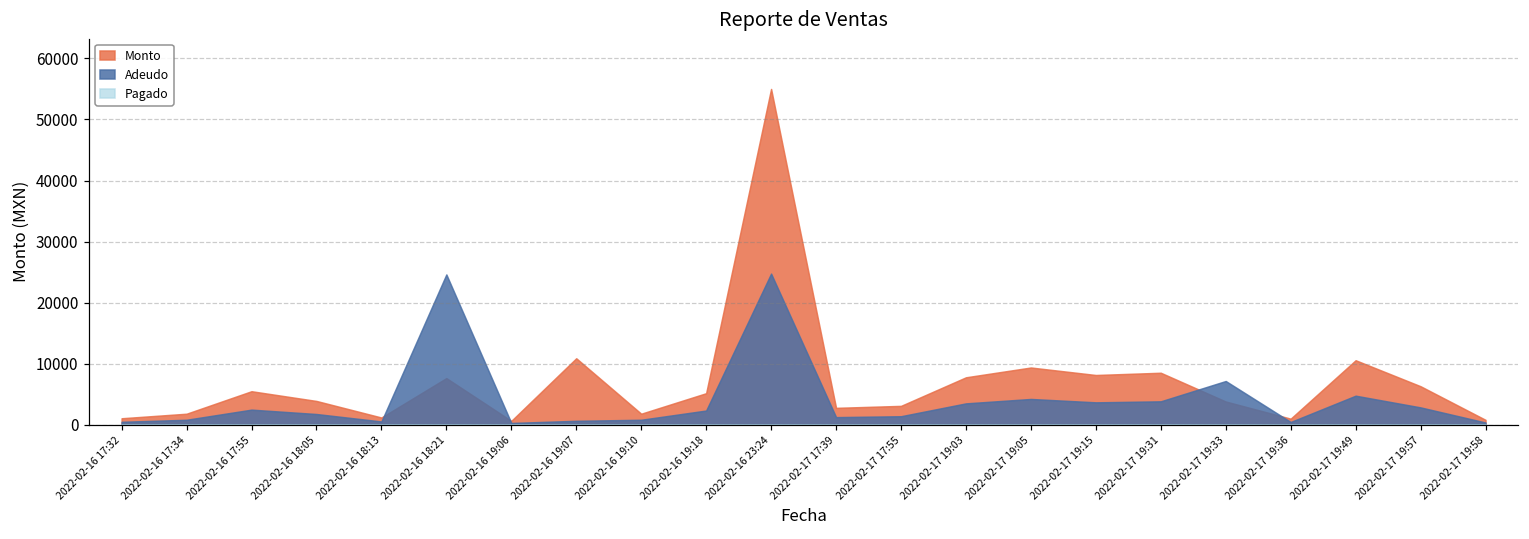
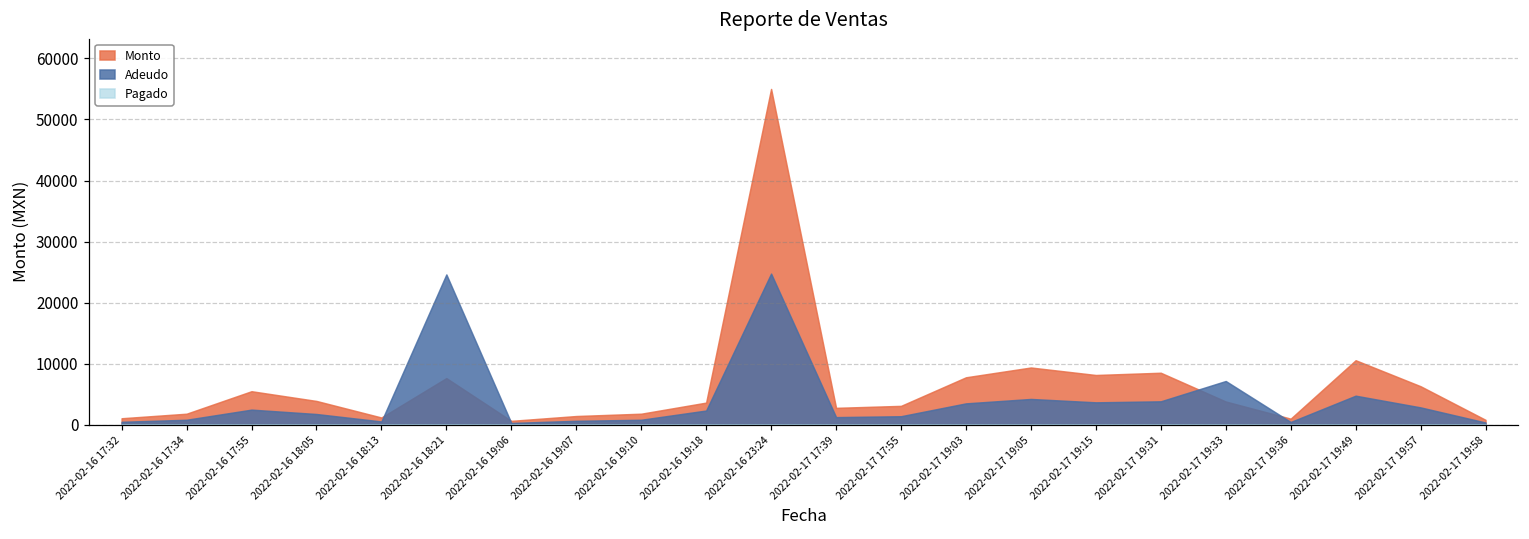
  {
    "Monto": {
      "2022-02-16 17:32": 1000,
      "2022-02-16 17:34": 2000,
      "2022-02-16 17:55": 5000,
      "2022-02-16 18:05": 4000,
      "2022-02-16 18:13": 1000,
      "2022-02-16 18:21": 8000,
-     "2022-02-16 19:07": 11000,
+     "2022-02-16 19:07": 1000,
      "2022-02-16 19:10": 2000,
-     "2022-02-16 19:18": 5000,
+     "2022-02-16 19:18": 4000,
      "2022-02-16 23:24": 55000,
      "2022-02-17 17:39": 3000,
      "2022-02-17 17:55": 3000,
      "2022-02-17 19:03": 8000,
      "2022-02-17 19:05": 9000,
      "2022-02-17 19:15": 8000,
      "2022-02-17 19:31": 9000,
      "2022-02-17 19:33": 4000,
      "2022-02-17 19:36": 1000,
      "2022-02-17 19:49": 11000,
      "2022-02-17 19:57": 6000
    },
    "Adeudo": {
      "2022-02-16 17:32": 0,
      "2022-02-16 17:34": 1000,
      "2022-02-16 17:55": 2000,
      "2022-02-16 18:05": 2000,
      "2022-02-16 18:13": 1000,
      "2022-02-16 18:21": 25000,
      "2022-02-16 19:07": 1000,
      "2022-02-16 19:10": 1000,
      "2022-02-16 19:18": 2000,
      "2022-02-16 23:24": 25000,
      "2022-02-17 17:39": 1000,
      "2022-02-17 17:55": 1000,
      "2022-02-17 19:03": 3000,
      "2022-02-17 19:05": 4000,
      "2022-02-17 19:15": 4000,
      "2022-02-17 19:31": 4000,
      "2022-02-17 19:33": 7000,
      "2022-02-17 19:49": 5000,
      "2022-02-17 19:57": 3000
    },
    "Pagado": {
      "2022-02-16 17:32": 0,
      "2022-02-16 17:34": 0,
      "2022-02-16 17:55": 0,
      "2022-02-16 18:05": 0,
      "2022-02-16 18:13": 0,
      "2022-02-16 18:21": 0,
      "2022-02-16 19:07": 0,
      "2022-02-16 19:10": 0,
      "2022-02-16 19:18": 0,
      "2022-02-16 23:24": 0,
      "2022-02-17 17:39": 0,
      "2022-02-17 17:55": 0,
      "2022-02-17 19:03": 0,
      "2022-02-17 19:05": 0,
      "2022-02-17 19:15": 0,
      "2022-02-17 19:31": 0,
      "2022-02-17 19:33": 0,
      "2022-02-17 19:49": 0,
      "2022-02-17 19:57": 0
    }
  }
